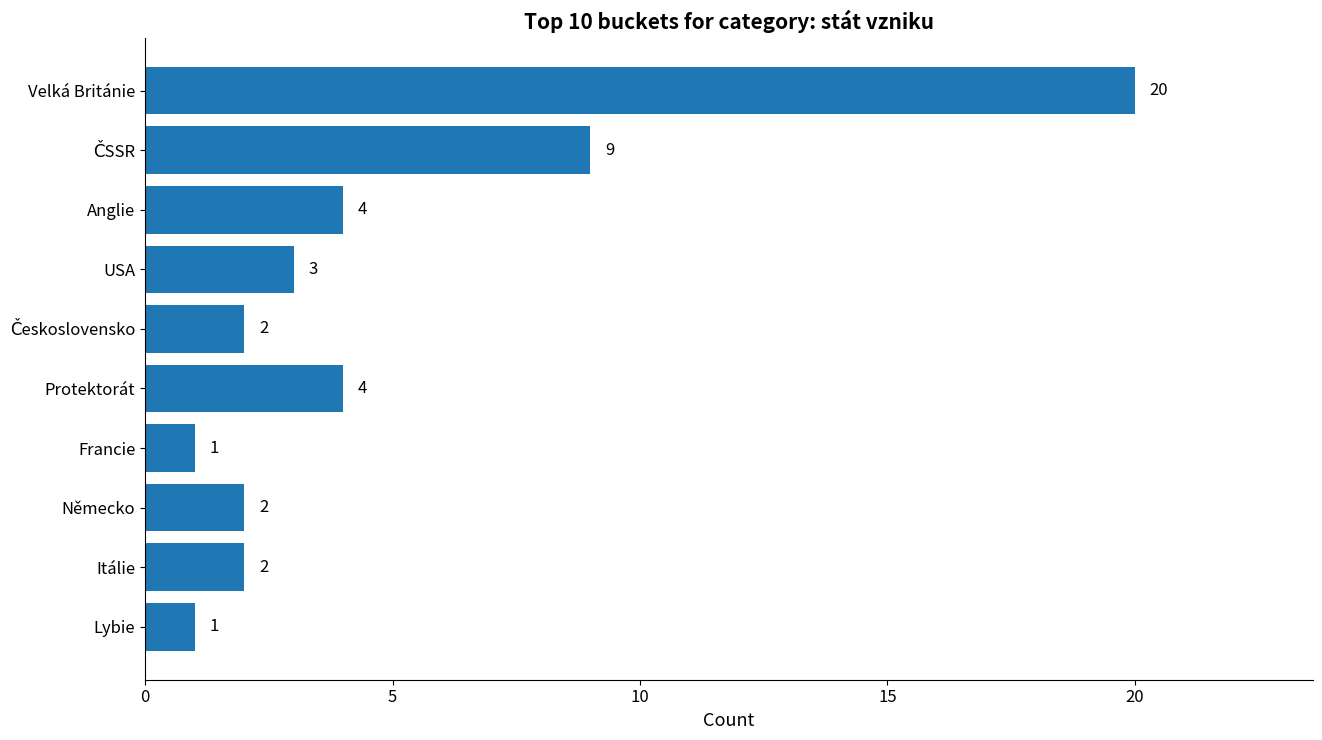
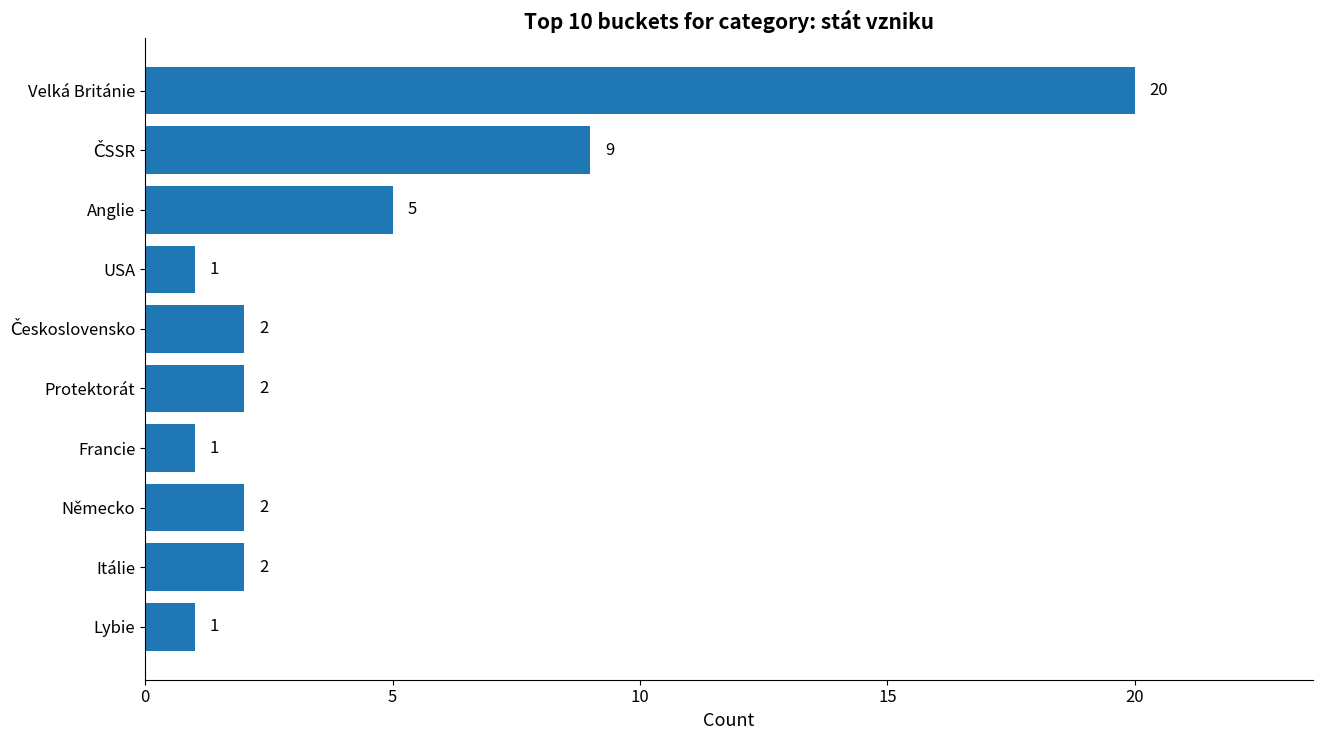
  {
    "Velká Británie": 20,
    "ČSSR": 9,
-   "Anglie": 4,
-   "USA": 3,
+   "Anglie": 5,
+   "USA": 1,
    "Československo": 2,
-   "Protektorát": 4,
+   "Protektorát": 2,
    "Francie": 1,
    "Německo": 2,
    "Itálie": 2,
    "Lybie": 1
  }
